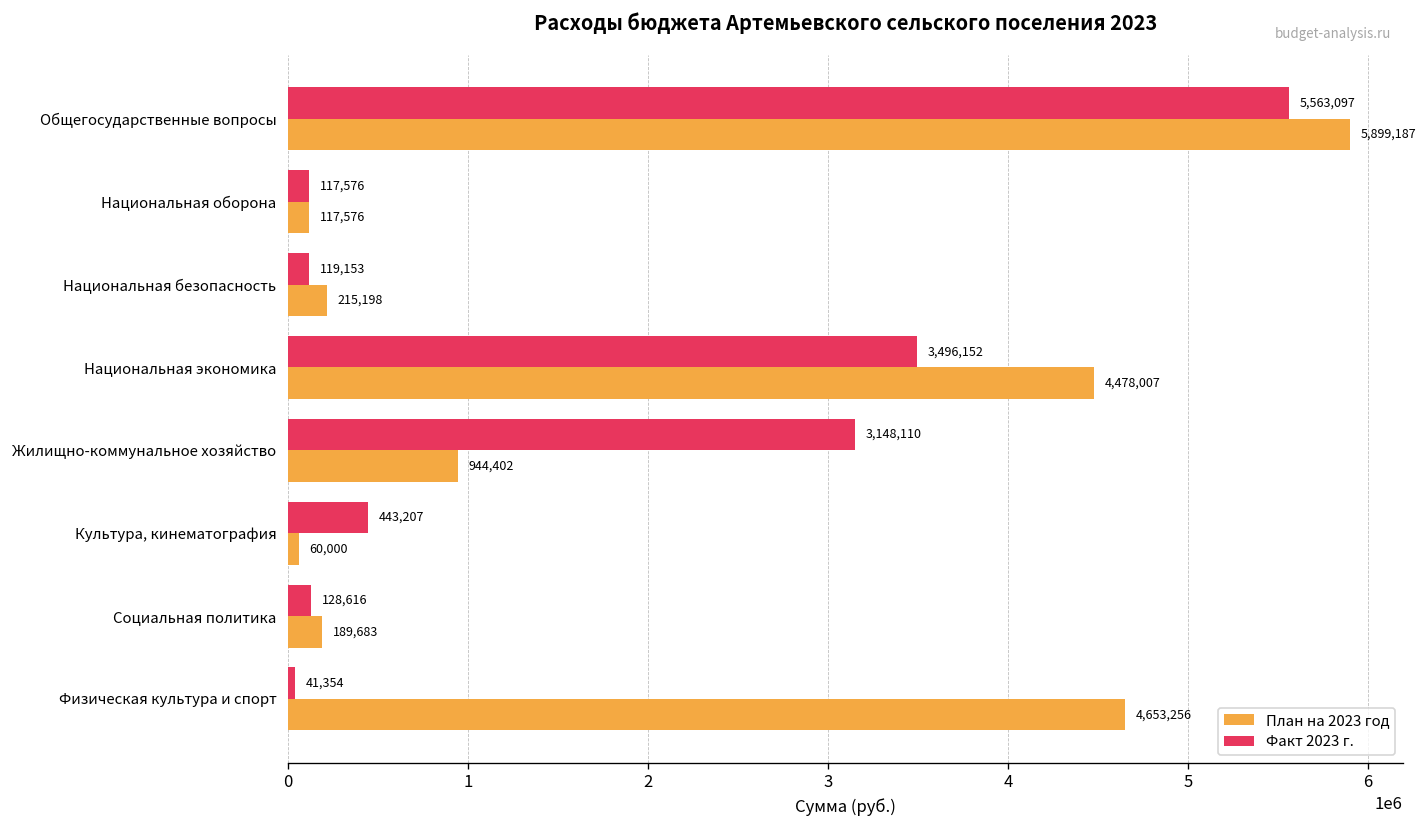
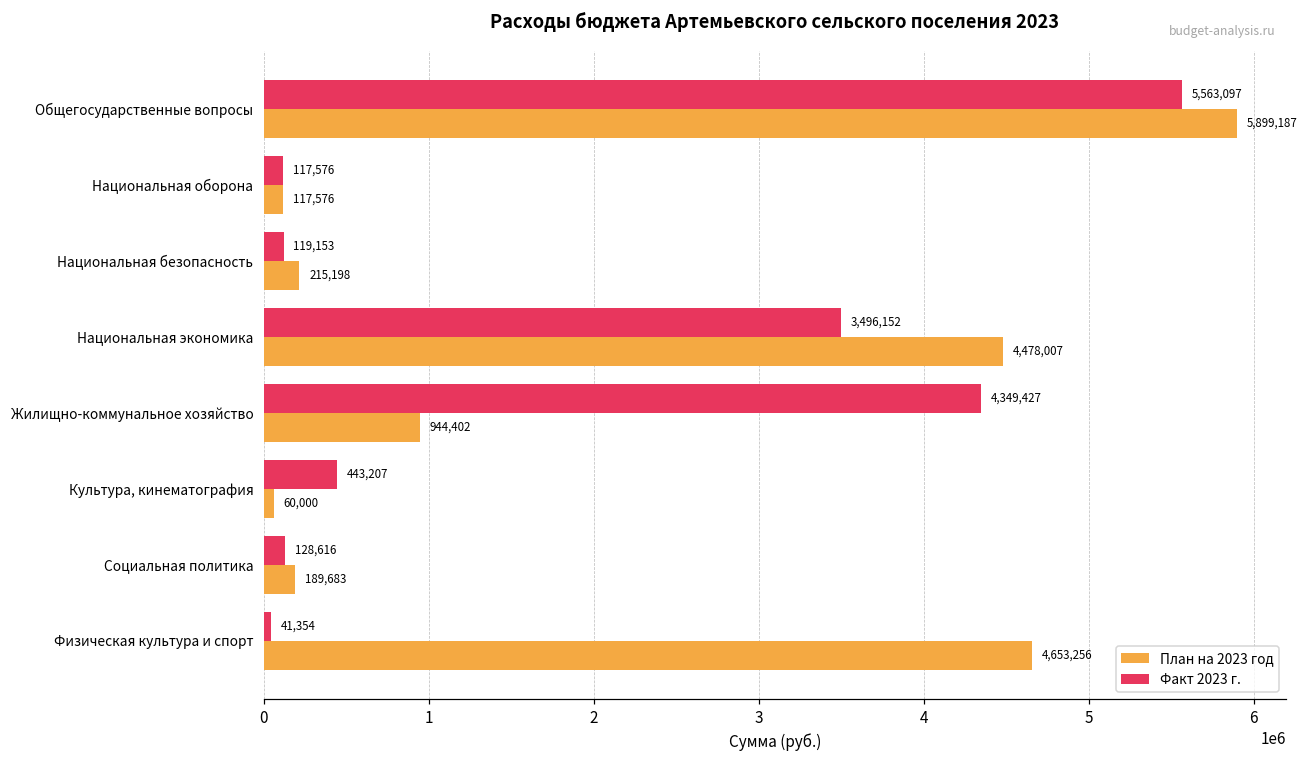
  {
    "План на 2023 год": {
      "Общегосударственные вопросы": "5,899,187",
      "Национальная оборона": "117,576",
      "Национальная безопасность": "215,198",
      "Национальная экономика": "4,478,007",
      "Жилищно-коммунальное хозяйство": "944,402",
      "Культура, кинематография": "60,000",
      "Социальная политика": "189,683",
      "Физическая культура и спорт": "4,653,256"
    },
    "Факт 2023 г.": {
      "Общегосударственные вопросы": "5,563,097",
      "Национальная оборона": "117,576",
      "Национальная безопасность": "119,153",
      "Национальная экономика": "3,496,152",
-     "Жилищно-коммунальное хозяйство": "3,148,110",
+     "Жилищно-коммунальное хозяйство": "4,349,427",
      "Культура, кинематография": "443,207",
      "Социальная политика": "128,616",
      "Физическая культура и спорт": "41,354"
    }
  }
